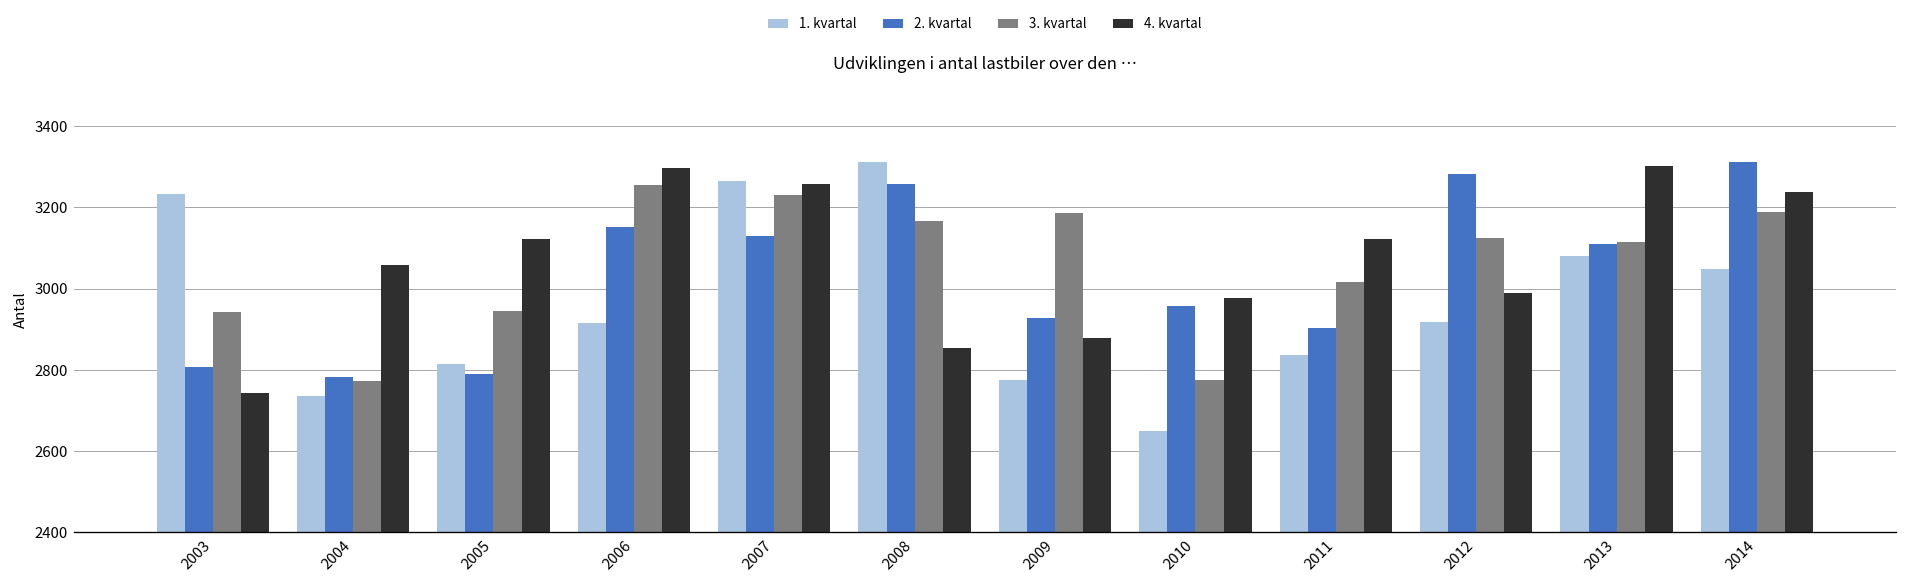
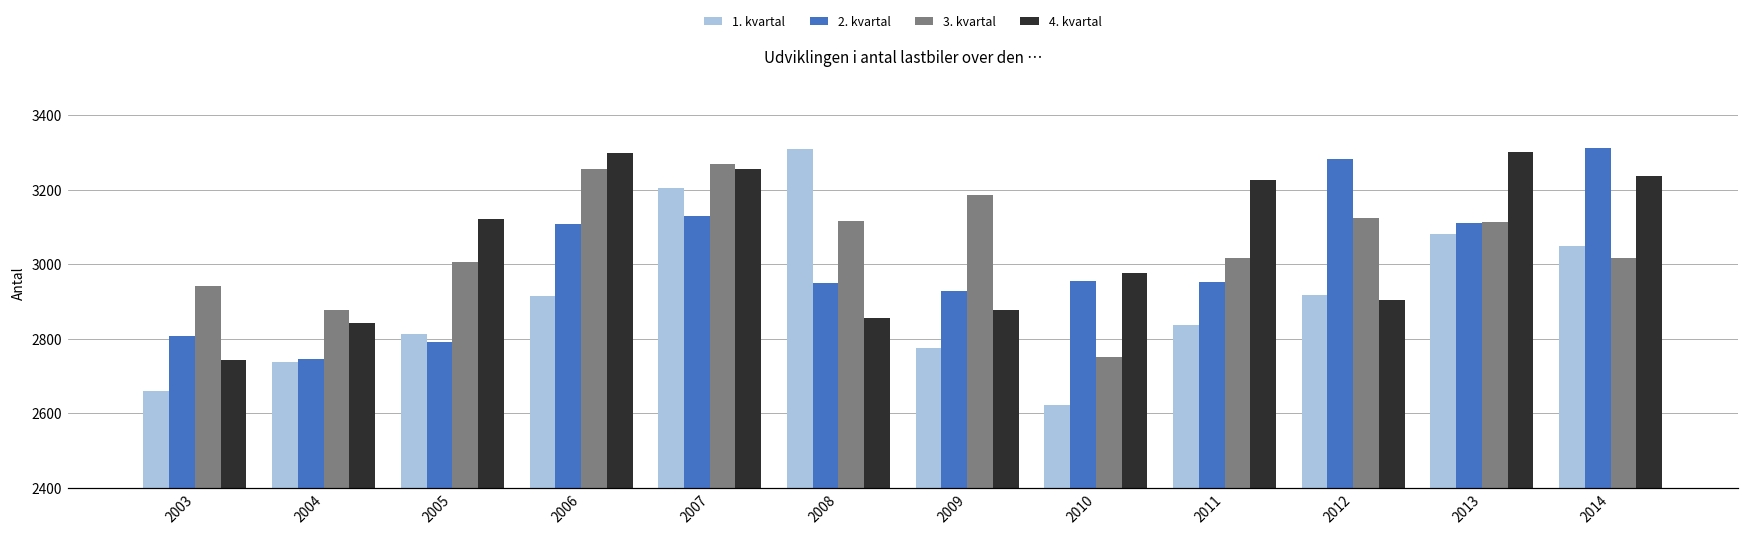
  {
    "1. kvartal": {
-     "2003": 3230,
+     "2003": 2660,
      "2004": 2740,
      "2005": 2810,
      "2006": 2920,
-     "2007": 3270,
+     "2007": 3200,
      "2008": 3310,
      "2009": 2780,
-     "2010": 2650,
+     "2010": 2620,
      "2011": 2840,
      "2012": 2920,
      "2013": 3080,
      "2014": 3050
    },
    "2. kvartal": {
      "2003": 2810,
-     "2004": 2780,
+     "2004": 2740,
      "2005": 2790,
-     "2006": 3150,
+     "2006": 3110,
      "2007": 3130,
-     "2008": 3260,
+     "2008": 2950,
      "2009": 2930,
      "2010": 2960,
-     "2011": 2900,
+     "2011": 2950,
      "2012": 3280,
      "2013": 3110,
      "2014": 3310
    },
    "3. kvartal": {
      "2003": 2940,
-     "2004": 2770,
-     "2005": 2940,
+     "2004": 2880,
+     "2005": 3010,
      "2006": 3260,
-     "2007": 3230,
-     "2008": 3170,
+     "2007": 3270,
+     "2008": 3120,
      "2009": 3190,
-     "2010": 2780,
+     "2010": 2750,
      "2011": 3020,
      "2012": 3120,
      "2013": 3110,
-     "2014": 3190
+     "2014": 3020
    },
    "4. kvartal": {
      "2003": 2740,
-     "2004": 3060,
+     "2004": 2840,
      "2005": 3120,
      "2006": 3300,
      "2007": 3260,
      "2008": 2860,
      "2009": 2880,
      "2010": 2980,
-     "2011": 3120,
-     "2012": 2990,
+     "2011": 3230,
+     "2012": 2900,
      "2013": 3300,
      "2014": 3240
    }
  }
